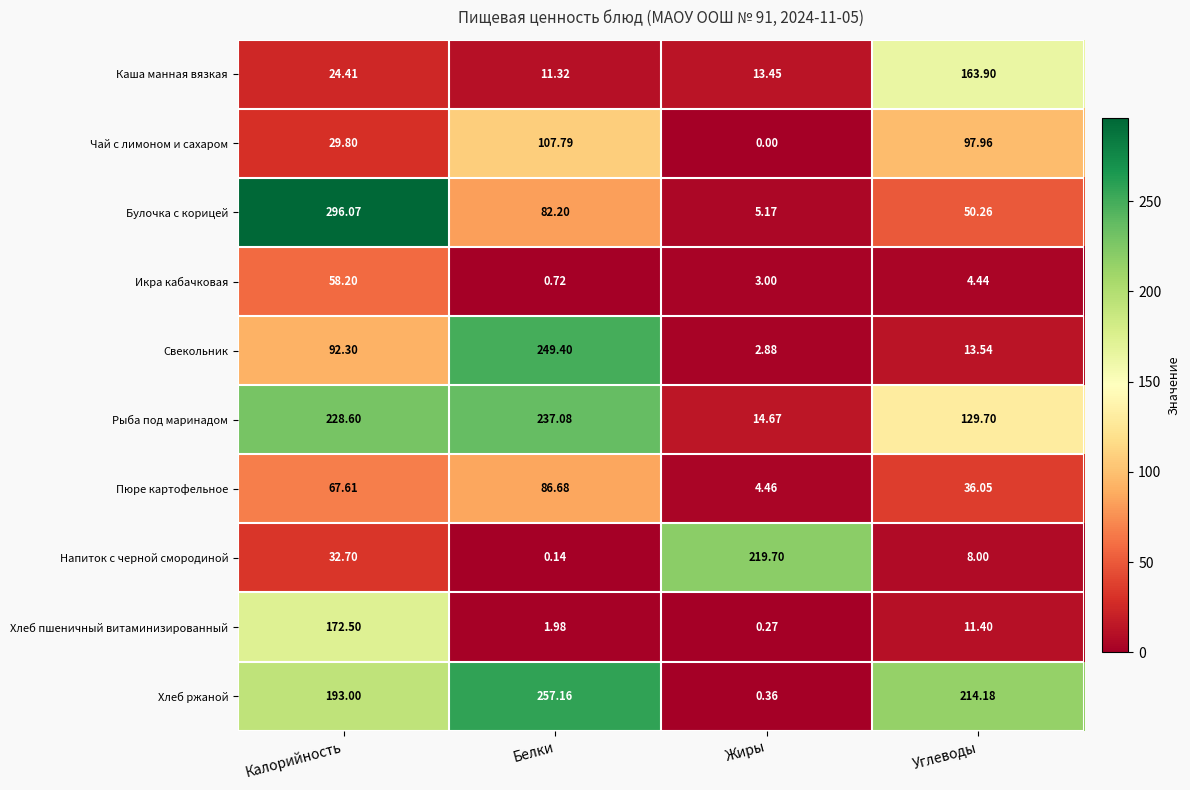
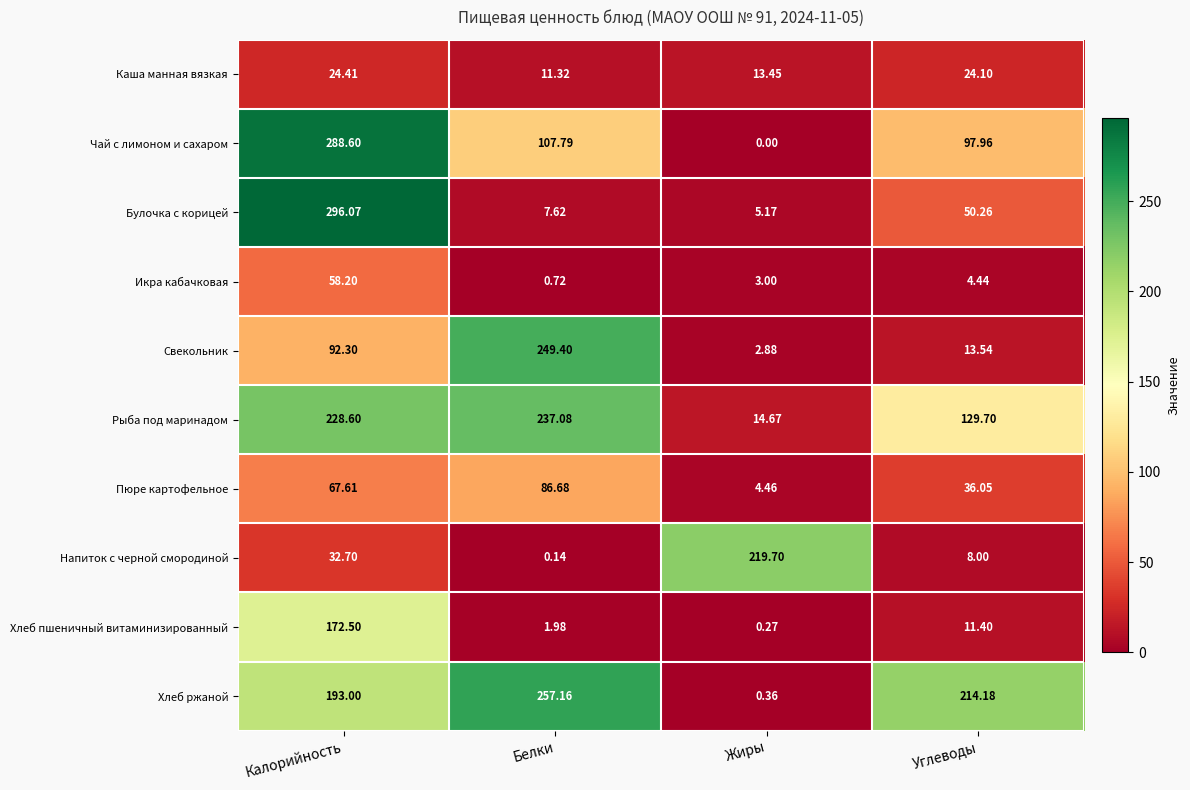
  {
    "Каша манная вязкая": {
      "Калорийность": 24.41,
      "Белки": 11.32,
      "Жиры": 13.45,
-     "Углеводы": 163.90
+     "Углеводы": 24.10
    },
    "Чай с лимоном и сахаром": {
-     "Калорийность": 29.80,
+     "Калорийность": 288.60,
      "Белки": 107.79,
      "Жиры": 0.00,
      "Углеводы": 97.96
    },
    "Булочка с корицей": {
      "Калорийность": 296.07,
-     "Белки": 82.20,
+     "Белки": 7.62,
      "Жиры": 5.17,
      "Углеводы": 50.26
    },
    "Икра кабачковая": {
      "Калорийность": 58.20,
      "Белки": 0.72,
      "Жиры": 3.00,
      "Углеводы": 4.44
    },
    "Свекольник": {
      "Калорийность": 92.30,
      "Белки": 249.40,
      "Жиры": 2.88,
      "Углеводы": 13.54
    },
    "Рыба под маринадом": {
      "Калорийность": 228.60,
      "Белки": 237.08,
      "Жиры": 14.67,
      "Углеводы": 129.70
    },
    "Пюре картофельное": {
      "Калорийность": 67.61,
      "Белки": 86.68,
      "Жиры": 4.46,
      "Углеводы": 36.05
    },
    "Напиток с черной смородиной": {
      "Калорийность": 32.70,
      "Белки": 0.14,
      "Жиры": 219.70,
      "Углеводы": 8.00
    },
    "Хлеб пшеничный витаминизированный": {
      "Калорийность": 172.50,
      "Белки": 1.98,
      "Жиры": 0.27,
      "Углеводы": 11.40
    },
    "Хлеб ржаной": {
      "Калорийность": 193.00,
      "Белки": 257.16,
      "Жиры": 0.36,
      "Углеводы": 214.18
    }
  }
